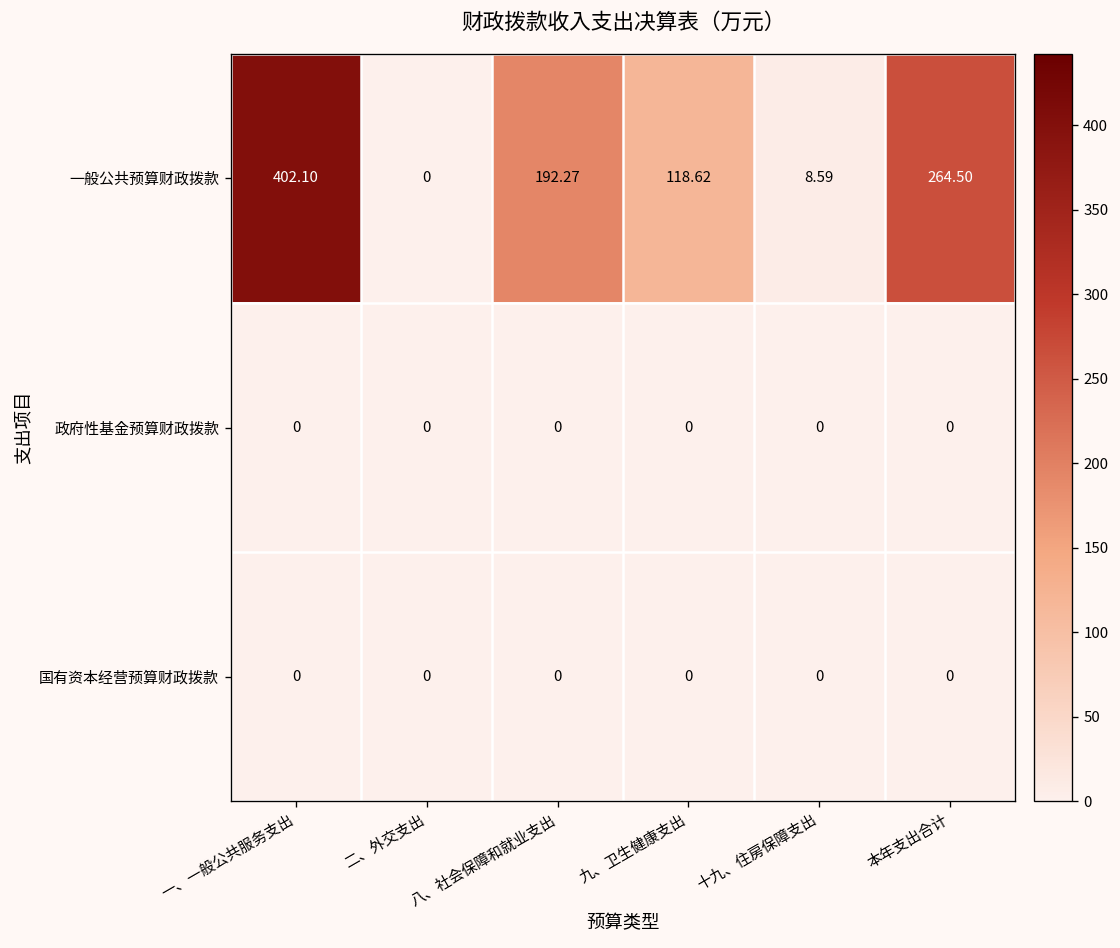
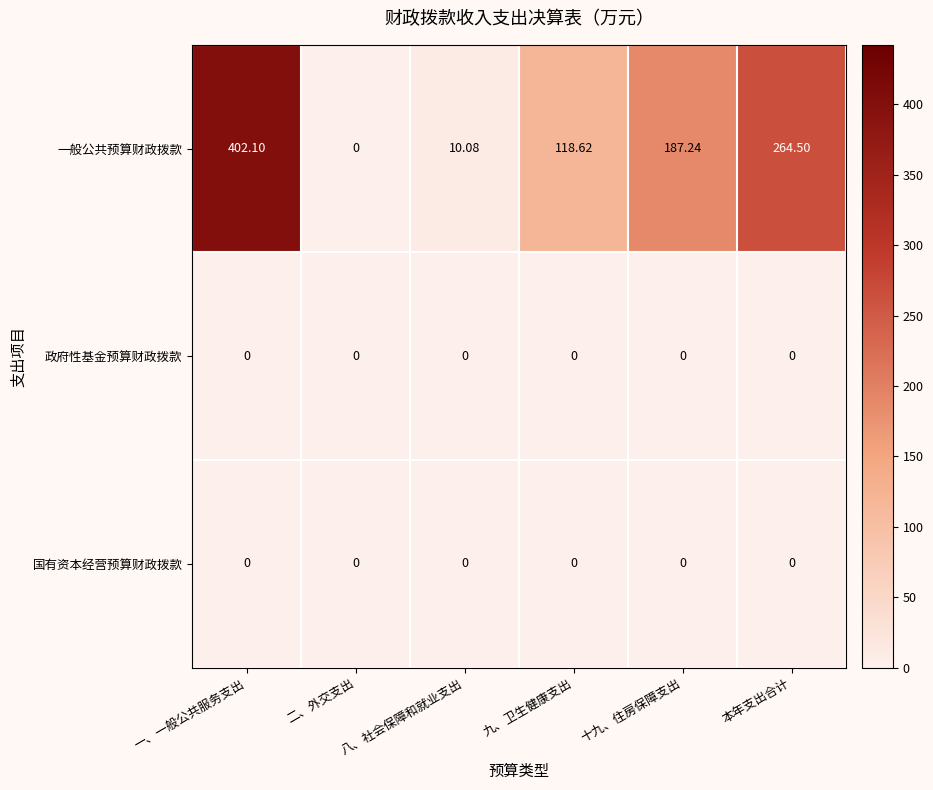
  {
    "一般公共预算财政拨款": {
      "一、一般公共服务支出": 402.10,
      "二、外交支出": 0,
-     "八、社会保障和就业支出": 192.27,
+     "八、社会保障和就业支出": 10.08,
      "九、卫生健康支出": 118.62,
-     "十九、住房保障支出": 8.59,
+     "十九、住房保障支出": 187.24,
      "本年支出合计": 264.50
    },
    "政府性基金预算财政拨款": {
      "一、一般公共服务支出": 0,
      "二、外交支出": 0,
      "八、社会保障和就业支出": 0,
      "九、卫生健康支出": 0,
      "十九、住房保障支出": 0,
      "本年支出合计": 0
    },
    "国有资本经营预算财政拨款": {
      "一、一般公共服务支出": 0,
      "二、外交支出": 0,
      "八、社会保障和就业支出": 0,
      "九、卫生健康支出": 0,
      "十九、住房保障支出": 0,
      "本年支出合计": 0
    }
  }
